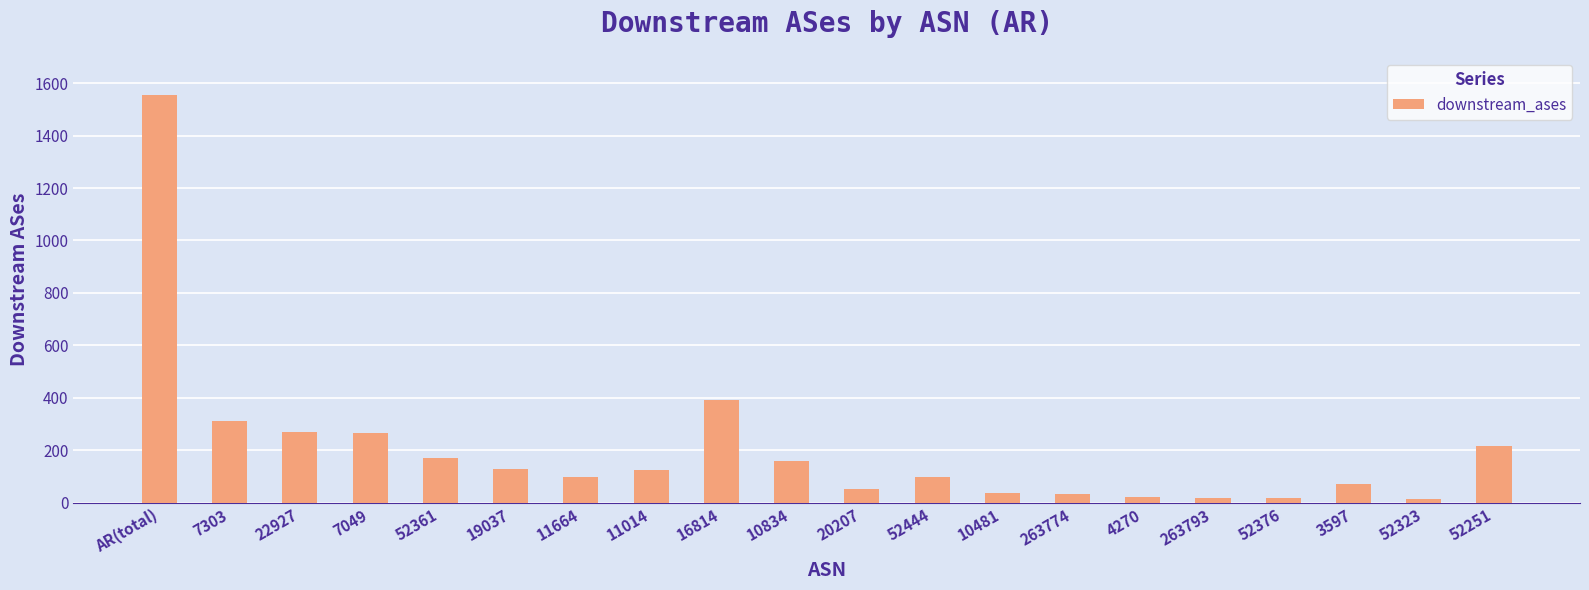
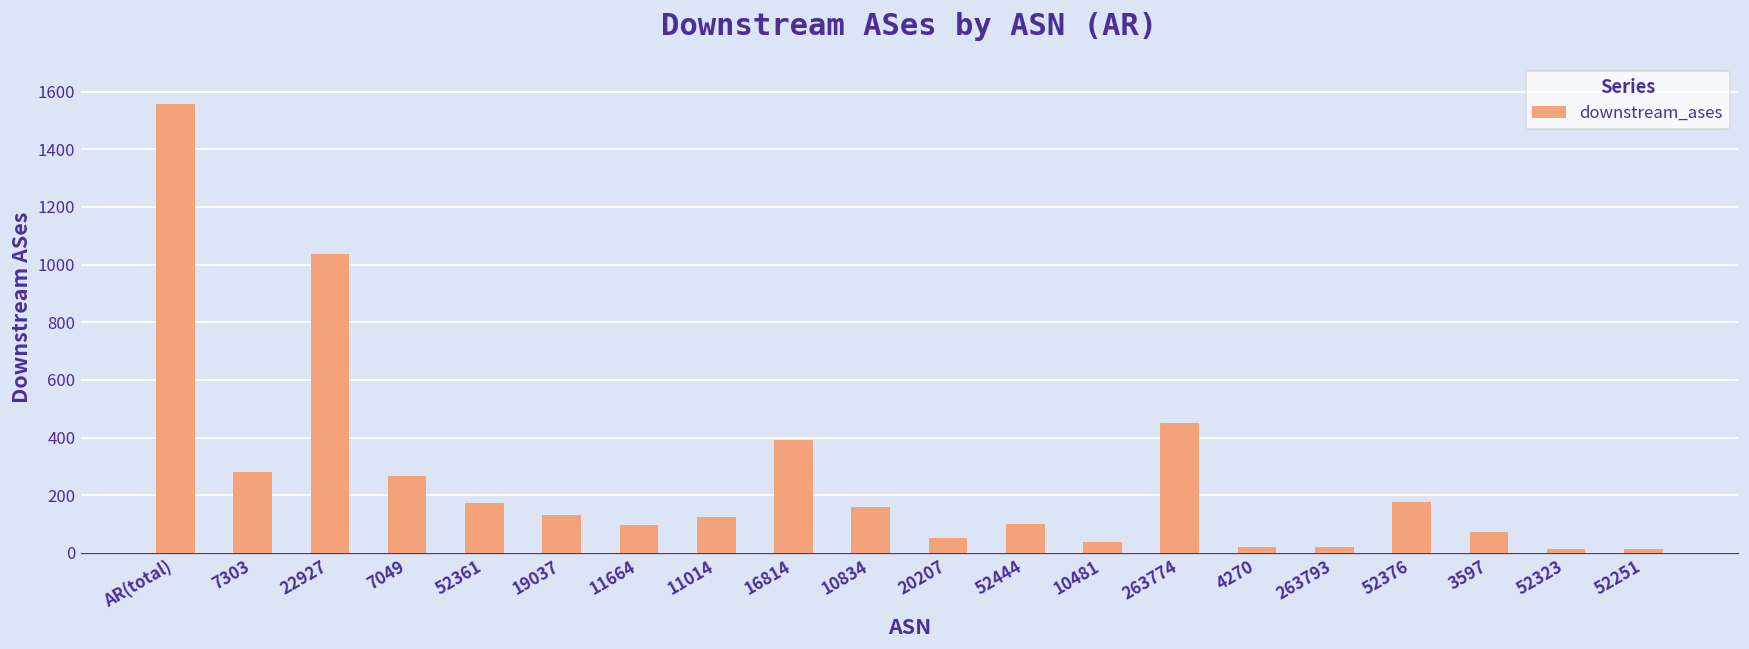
  {
    "AR(total)": 1560,
-   "7303": 310,
-   "22927": 270,
+   "7303": 280,
+   "22927": 1040,
    "7049": 270,
    "52361": 170,
    "19037": 130,
    "11664": 100,
    "11014": 120,
    "16814": 390,
    "10834": 160,
    "20207": 50,
    "52444": 100,
    "10481": 40,
-   "263774": 30,
+   "263774": 450,
    "4270": 20,
    "263793": 20,
-   "52376": 20,
+   "52376": 180,
    "3597": 70,
    "52323": 10,
-   "52251": 210
+   "52251": 10
  }
